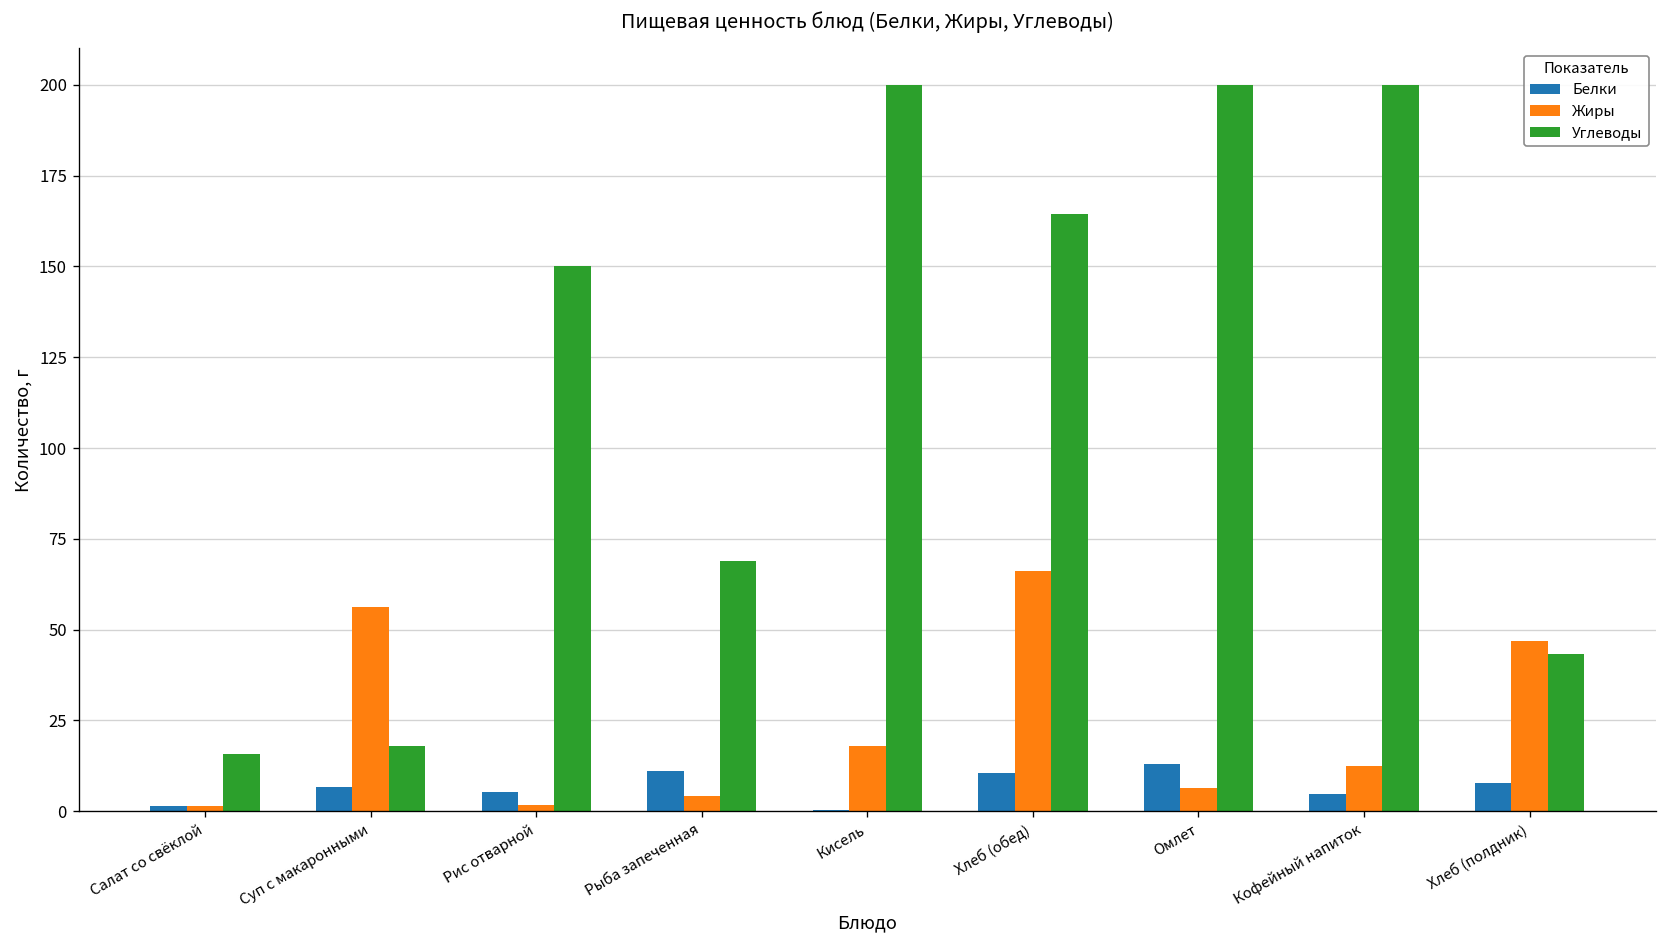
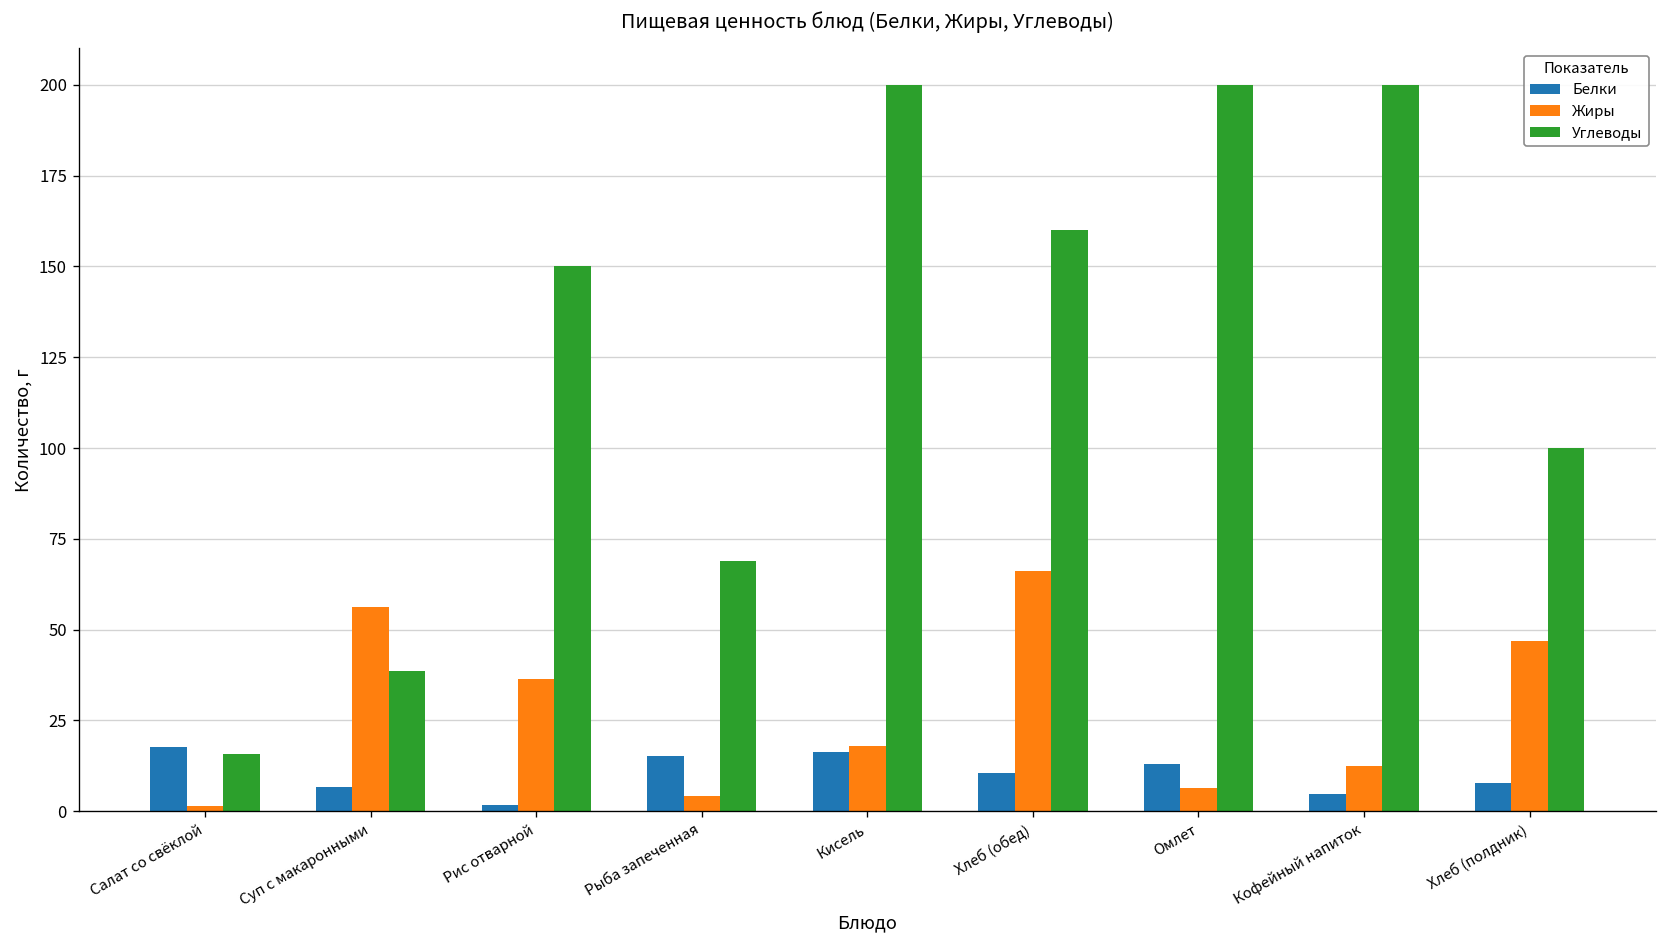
  {
    "Белки": {
-     "Салат со свёклой": 1,
+     "Салат со свёклой": 18,
      "Суп с макаронными": 7,
-     "Рис отварной": 5,
-     "Рыба запеченная": 11,
-     "Кисель": 0,
+     "Рис отварной": 2,
+     "Рыба запеченная": 15,
+     "Кисель": 16,
      "Хлеб (обед)": 11,
      "Омлет": 13,
      "Кофейный напиток": 5,
      "Хлеб (полдник)": 8
    },
    "Жиры": {
      "Салат со свёклой": 1,
      "Суп с макаронными": 56,
-     "Рис отварной": 2,
+     "Рис отварной": 36,
      "Рыба запеченная": 4,
      "Кисель": 18,
      "Хлеб (обед)": 66,
      "Омлет": 6,
      "Кофейный напиток": 12,
      "Хлеб (полдник)": 47
    },
    "Углеводы": {
      "Салат со свёклой": 16,
-     "Суп с макаронными": 18,
+     "Суп с макаронными": 39,
      "Рис отварной": 150,
      "Рыба запеченная": 69,
      "Кисель": 200,
-     "Хлеб (обед)": 164,
+     "Хлеб (обед)": 160,
      "Омлет": 200,
      "Кофейный напиток": 200,
-     "Хлеб (полдник)": 43
+     "Хлеб (полдник)": 100
    }
  }
